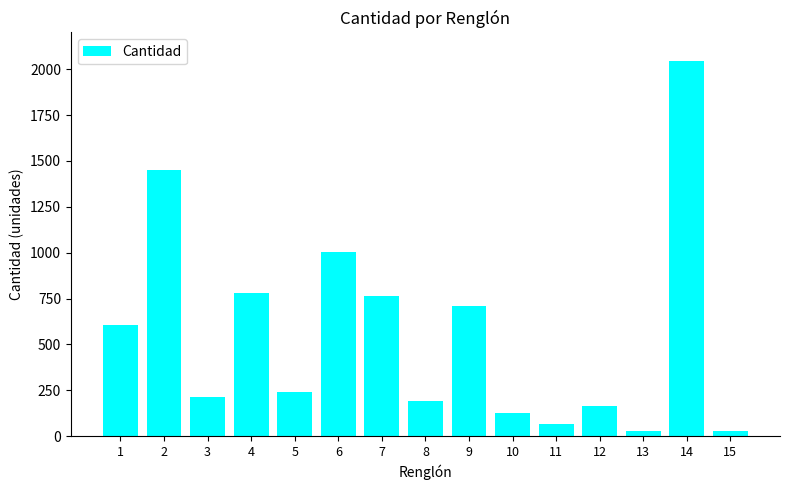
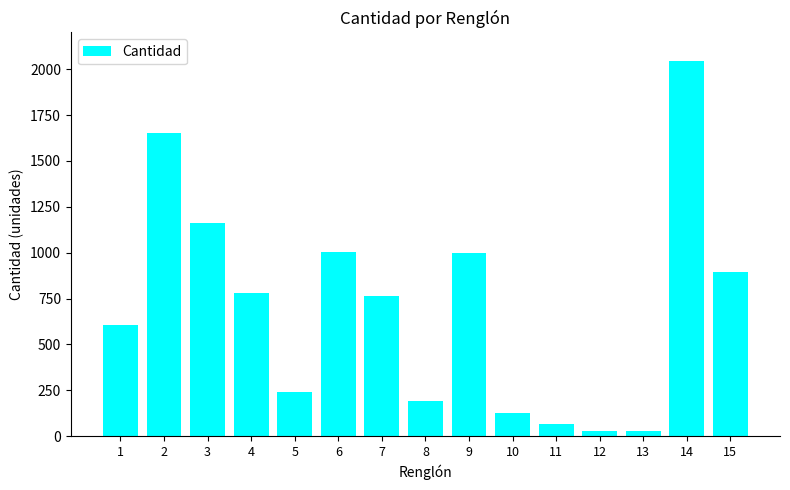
  {
    "1": 600,
-   "2": 1450,
-   "3": 220,
+   "2": 1650,
+   "3": 1160,
    "4": 780,
    "5": 240,
    "6": 1000,
    "7": 760,
    "8": 190,
-   "9": 710,
+   "9": 1000,
    "10": 130,
    "11": 70,
-   "12": 160,
+   "12": 30,
    "13": 30,
    "14": 2050,
-   "15": 30
+   "15": 900
  }
